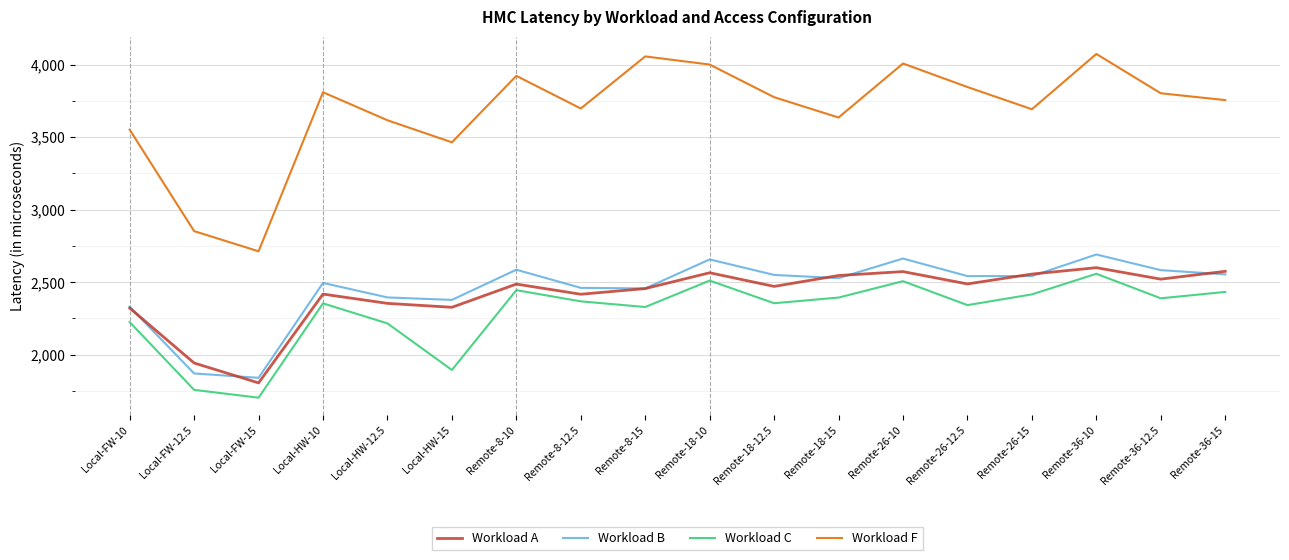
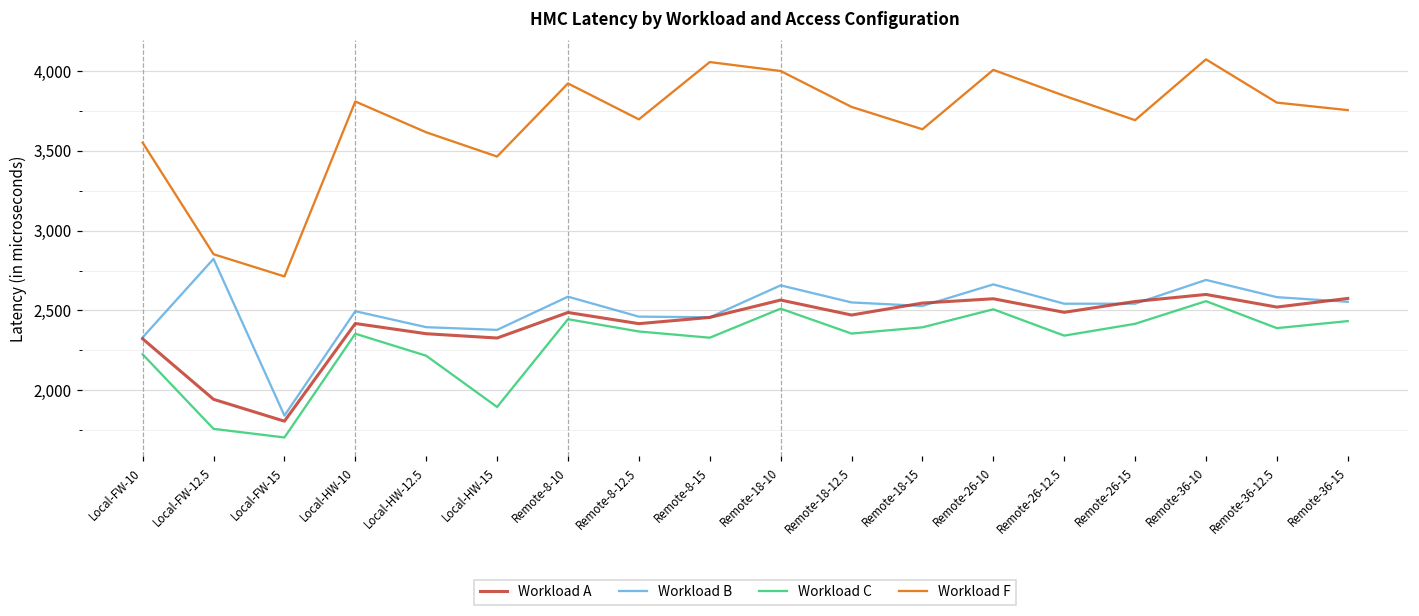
  {
    "Workload A": {
      "Local-FW-12.5": "1,940",
      "Local-FW-15": "1,810",
      "Local-HW-10": "2,420",
      "Local-HW-12.5": "2,350",
      "Local-HW-15": "2,330",
      "Remote-8-10": "2,490",
      "Remote-8-12.5": "2,420",
      "Remote-18-10": "2,570",
      "Remote-18-12.5": "2,470",
      "Remote-18-15": "2,550",
      "Remote-26-10": "2,570",
      "Remote-26-12.5": "2,490",
      "Remote-36-10": "2,600",
      "Remote-36-12.5": "2,520",
      "Remote-36-15": "2,580"
    },
    "Workload B": {
-     "Local-FW-12.5": "1,870",
+     "Local-FW-12.5": "2,820",
      "Local-FW-15": "1,840",
      "Local-HW-10": "2,500",
      "Local-HW-12.5": "2,400",
      "Local-HW-15": "2,380",
      "Remote-8-10": "2,590",
      "Remote-8-12.5": "2,460",
      "Remote-18-10": "2,660",
      "Remote-18-12.5": "2,550",
      "Remote-18-15": "2,530",
      "Remote-26-10": "2,660",
      "Remote-26-12.5": "2,540",
      "Remote-36-10": "2,690",
      "Remote-36-12.5": "2,580",
      "Remote-36-15": "2,550"
    },
    "Workload C": {
      "Local-FW-10": "2,230",
      "Local-FW-12.5": "1,760",
      "Local-FW-15": "1,700",
      "Local-HW-10": "2,350",
      "Local-HW-12.5": "2,220",
      "Local-HW-15": "1,900",
      "Remote-8-10": "2,450",
      "Remote-8-12.5": "2,370",
      "Remote-8-15": "2,330",
      "Remote-18-10": "2,510",
      "Remote-18-12.5": "2,360",
      "Remote-18-15": "2,390",
      "Remote-26-10": "2,510",
      "Remote-26-12.5": "2,340",
      "Remote-26-15": "2,420",
      "Remote-36-10": "2,560",
      "Remote-36-12.5": "2,390",
      "Remote-36-15": "2,430"
    },
    "Workload F": {
      "Local-FW-10": "3,550",
      "Local-FW-12.5": "2,850",
      "Local-FW-15": "2,710",
      "Local-HW-10": "3,810",
      "Local-HW-12.5": "3,620",
      "Local-HW-15": "3,460",
      "Remote-8-10": "3,920",
      "Remote-8-12.5": "3,700",
      "Remote-8-15": "4,060",
      "Remote-18-10": "4,000",
      "Remote-18-12.5": "3,780",
      "Remote-18-15": "3,640",
      "Remote-26-10": "4,010",
      "Remote-26-12.5": "3,850",
      "Remote-26-15": "3,690",
      "Remote-36-10": "4,070",
      "Remote-36-12.5": "3,800",
      "Remote-36-15": "3,760"
    }
  }
